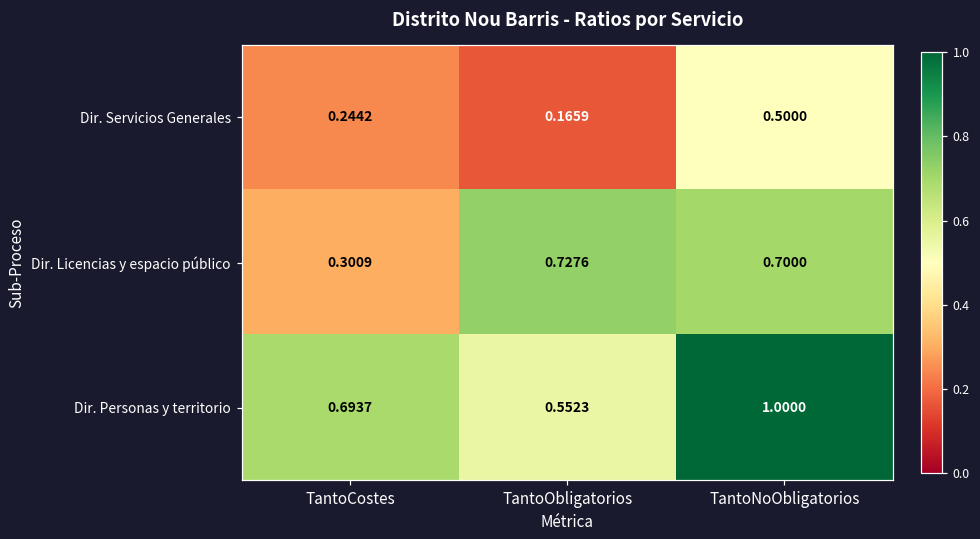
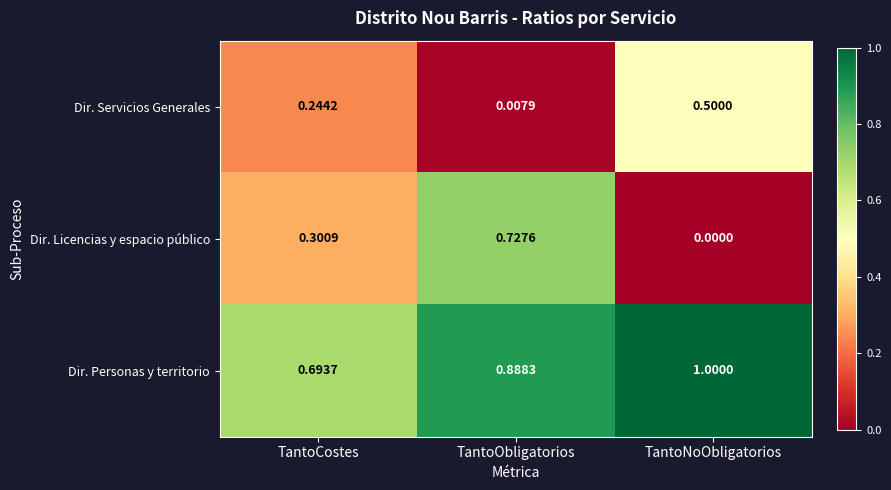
  {
    "Dir. Servicios Generales": {
      "TantoCostes": 0.2442,
-     "TantoObligatorios": 0.1659,
+     "TantoObligatorios": 0.0079,
      "TantoNoObligatorios": 0.5000
    },
    "Dir. Licencias y espacio público": {
      "TantoCostes": 0.3009,
      "TantoObligatorios": 0.7276,
-     "TantoNoObligatorios": 0.7000
+     "TantoNoObligatorios": 0.0000
    },
    "Dir. Personas y territorio": {
      "TantoCostes": 0.6937,
-     "TantoObligatorios": 0.5523,
+     "TantoObligatorios": 0.8883,
      "TantoNoObligatorios": 1.0000
    }
  }
